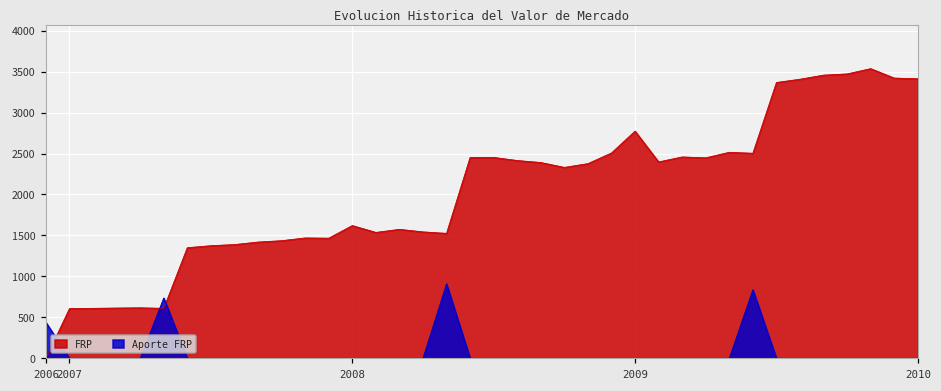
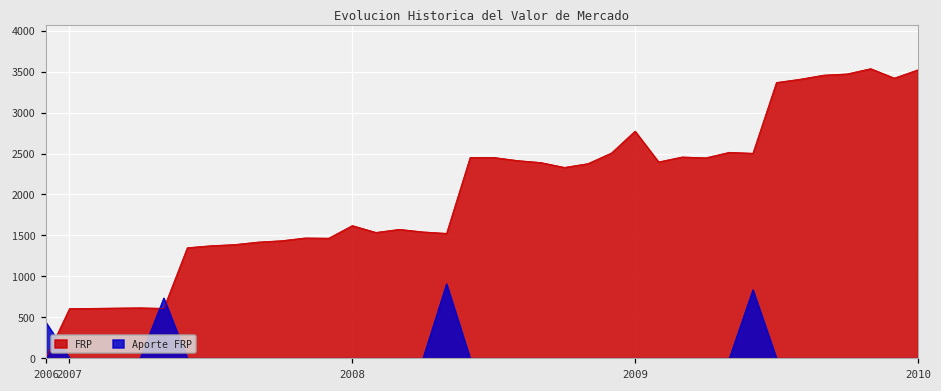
  {
    "FRP": {
      "2006": 0,
      "2007": 600,
      "2008": 1600,
      "2009": 2800,
-     "2010": 3400
+     "2010": 3500
    },
    "Aporte FRP": {
      "2006": 400,
      "2007": 0,
      "2008": 0,
      "2009": 0,
      "2010": 0
    }
  }
